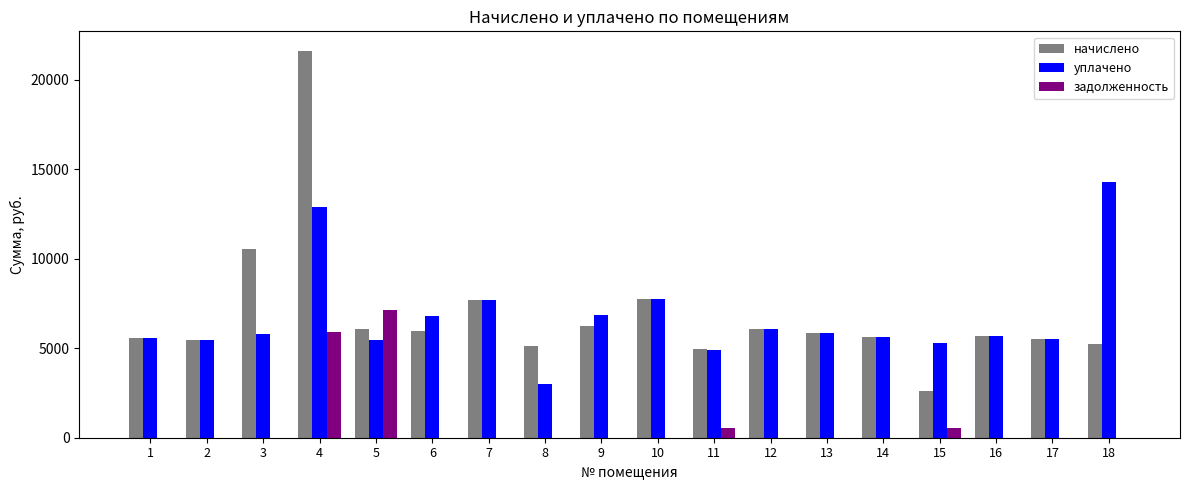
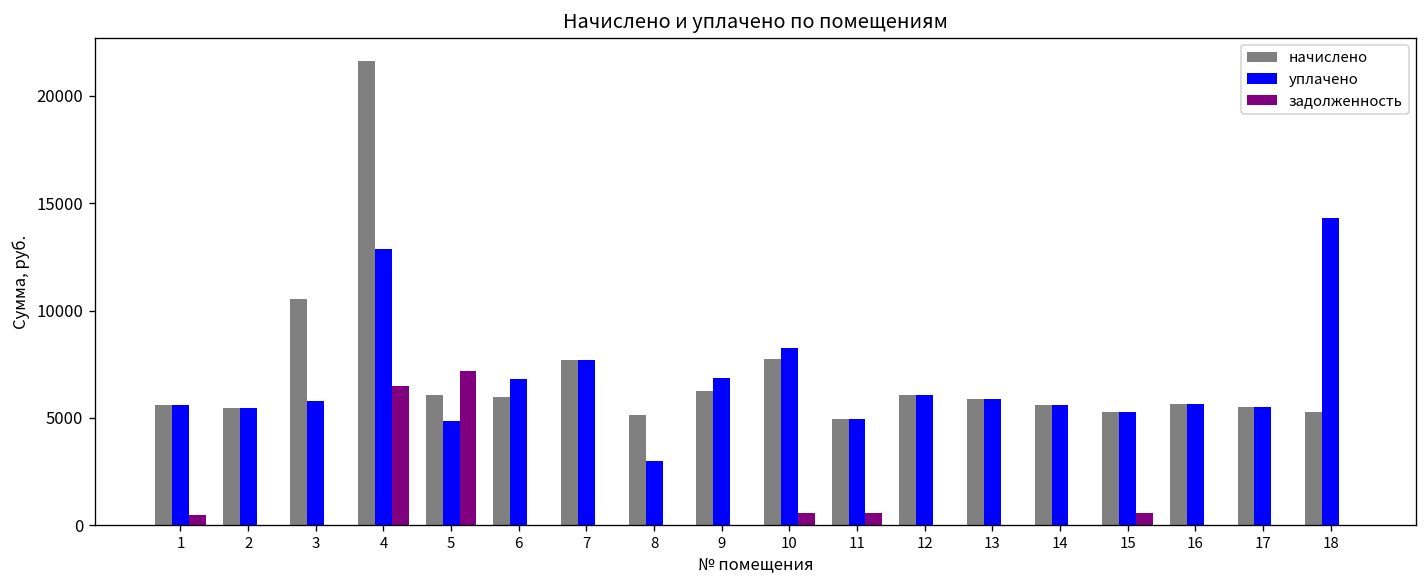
  {
    "начислено": {
      "1": 5600,
      "2": 5500,
      "3": 10500,
      "4": 21600,
      "5": 6100,
      "6": 6000,
      "7": 7700,
      "8": 5100,
      "9": 6200,
      "10": 7700,
      "11": 5000,
      "12": 6100,
      "13": 5900,
      "14": 5600,
-     "15": 2600,
+     "15": 5300,
      "16": 5700,
      "17": 5500,
      "18": 5300
    },
    "уплачено": {
      "1": 5600,
      "2": 5500,
      "3": 5800,
      "4": 12900,
-     "5": 5500,
+     "5": 4900,
      "6": 6800,
      "7": 7700,
      "8": 3000,
      "9": 6900,
-     "10": 7700,
+     "10": 8300,
      "11": 4900,
      "12": 6100,
      "13": 5900,
      "14": 5600,
      "15": 5300,
      "16": 5700,
      "17": 5500,
      "18": 14300
    },
    "задолженность": {
-     "1": 0,
+     "1": 500,
      "2": 0,
      "3": 0,
-     "4": 5900,
+     "4": 6500,
      "5": 7200,
      "6": 0,
      "7": 0,
      "8": 0,
      "9": 0,
-     "10": 0,
+     "10": 600,
      "11": 600,
      "12": 0,
      "13": 0,
      "14": 0,
      "15": 600,
      "16": 0,
      "17": 0,
      "18": 0
    }
  }
